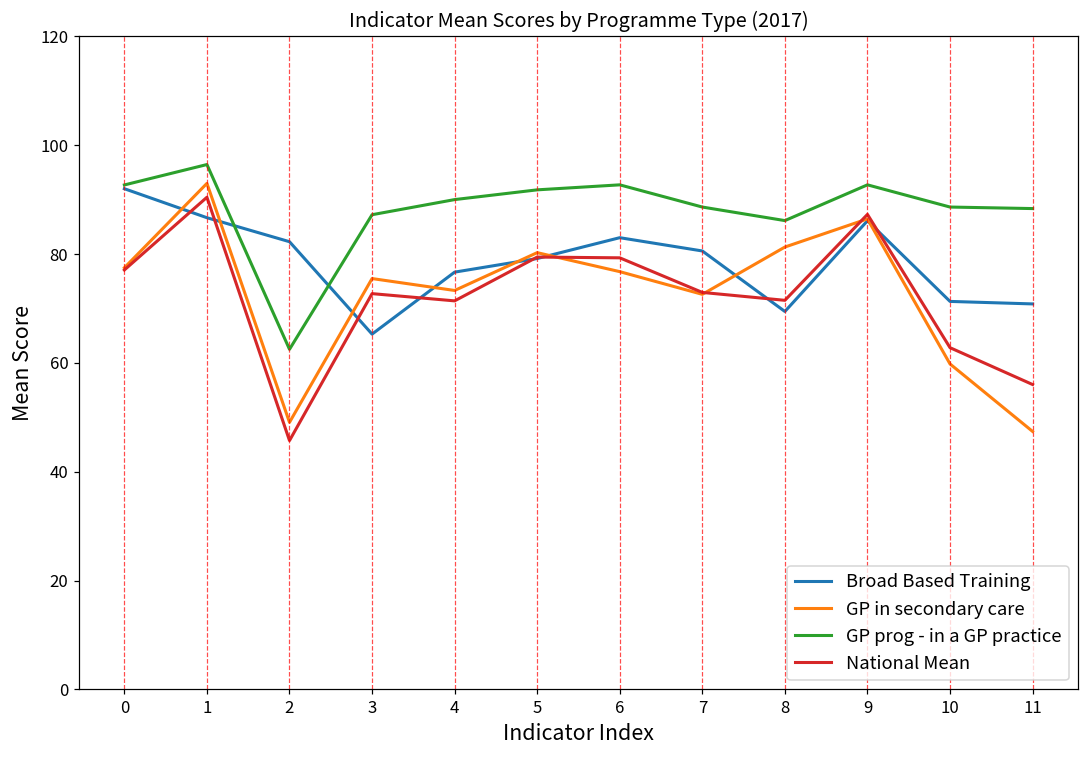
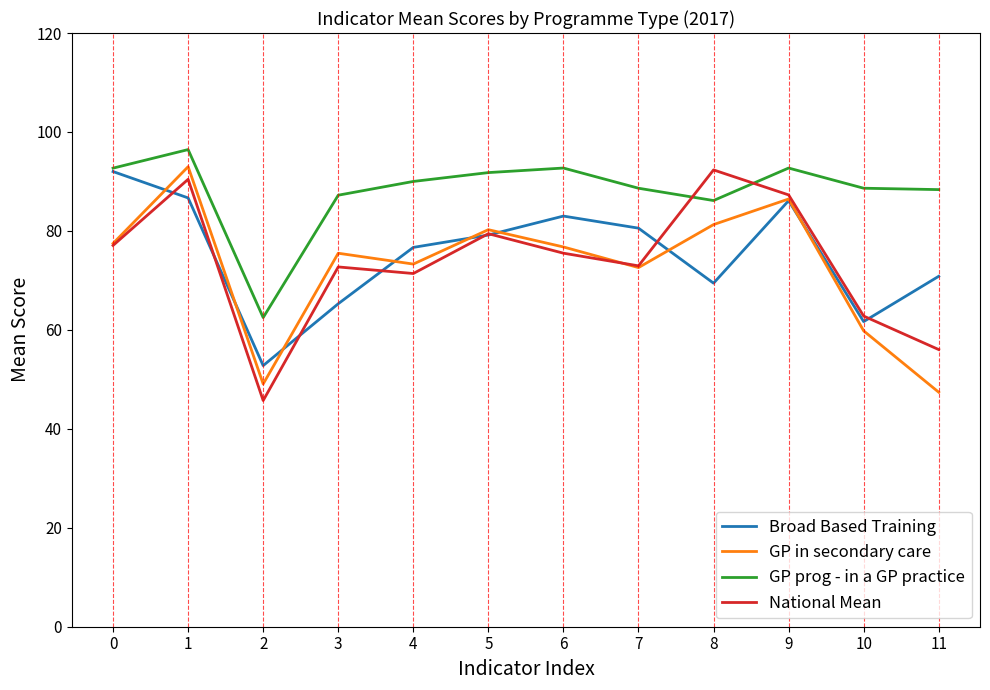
  {
    "Broad Based Training": {
      "0": 92,
      "1": 87,
-     "2": 82,
+     "2": 53,
      "3": 65,
      "4": 77,
      "6": 83,
      "7": 81,
      "8": 69,
-     "10": 71,
+     "10": 62,
      "11": 71
    },
    "GP in secondary care": {
      "1": 93,
      "2": 49,
      "3": 75,
      "4": 73,
      "5": 80,
      "6": 77,
      "8": 81,
      "10": 60,
      "11": 47
    },
    "GP prog - in a GP practice": {
      "0": 93,
      "1": 96,
      "2": 62,
      "3": 87,
      "4": 90,
      "5": 92,
      "6": 93,
      "7": 89,
      "8": 86,
      "9": 93,
      "10": 89,
      "11": 88
    },
    "National Mean": {
      "1": 90,
      "2": 46,
      "3": 73,
      "4": 71,
-     "6": 79,
-     "8": 71,
+     "6": 76,
+     "8": 92,
      "9": 87,
      "10": 63,
      "11": 56
    }
  }
